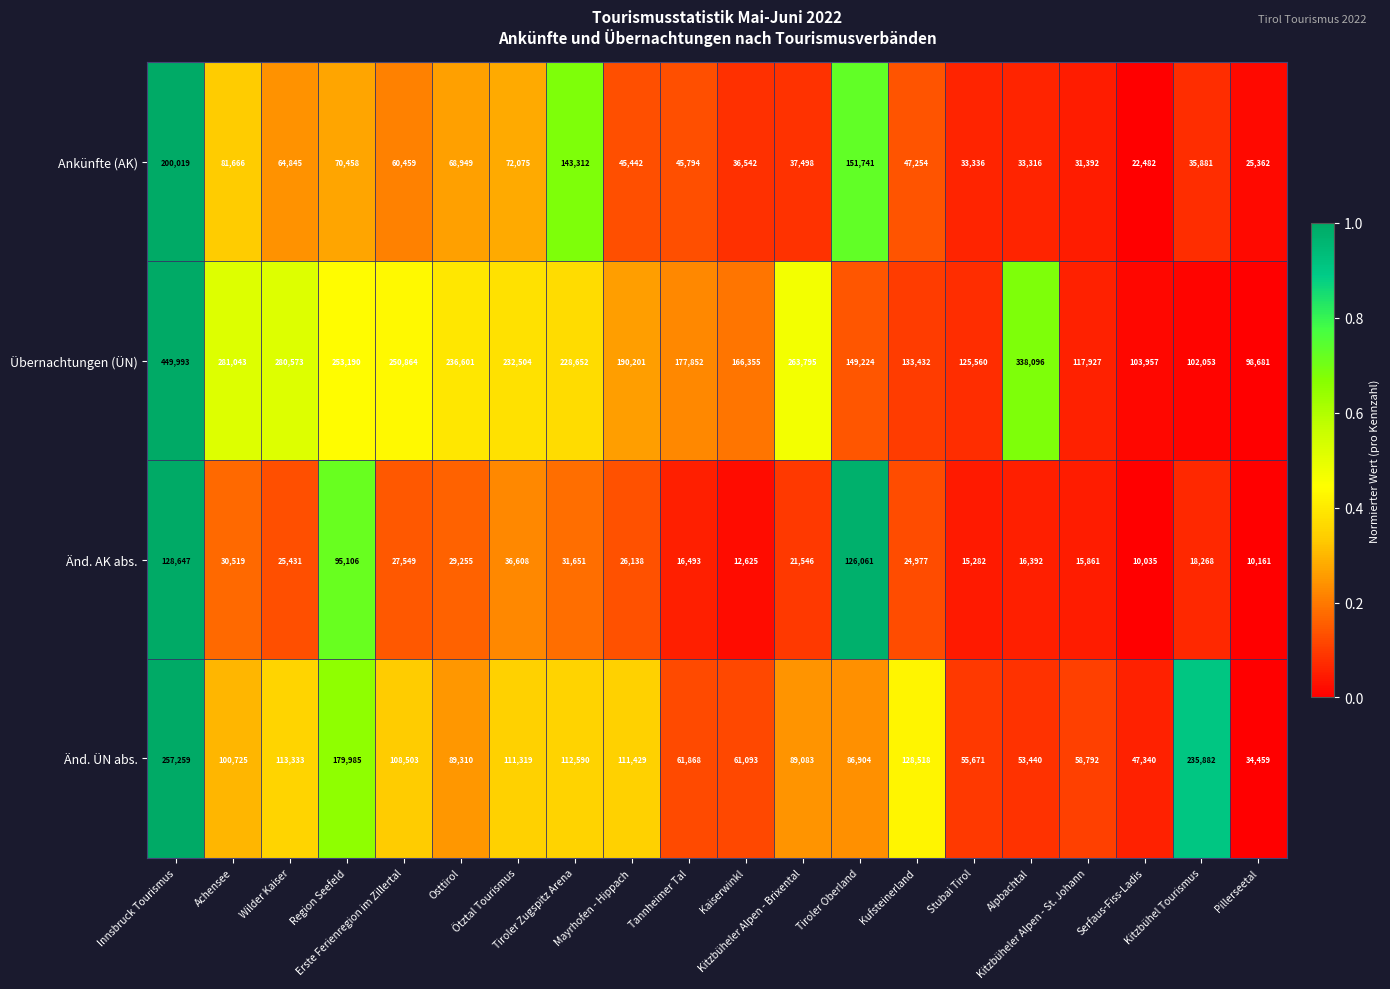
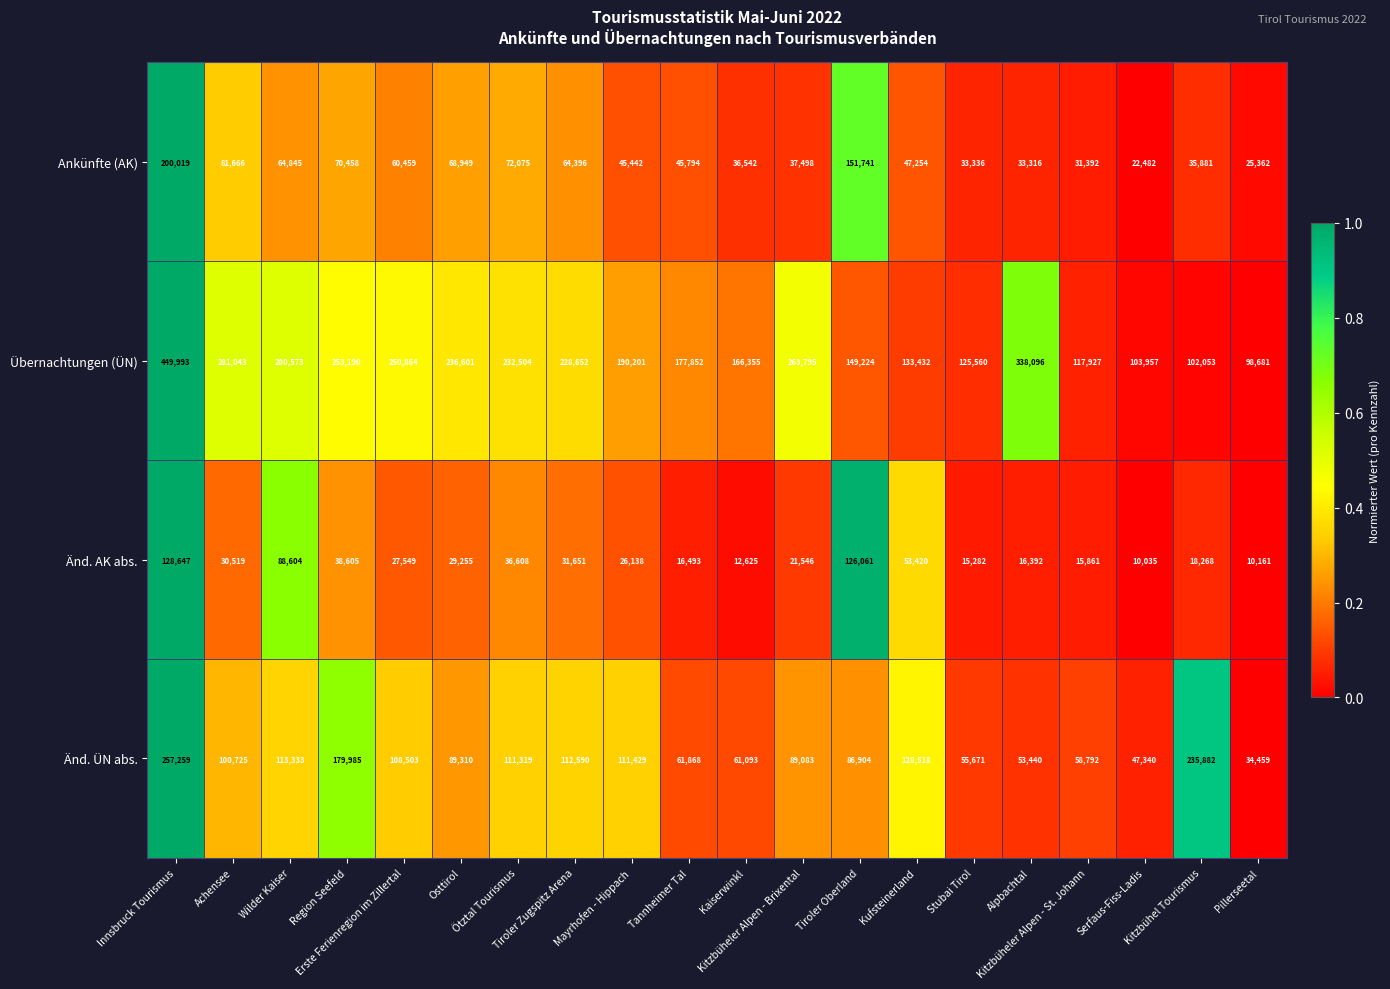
  {
    "Ankünfte (AK)": {
      "Innsbruck Tourismus": "200,019",
      "Achensee": "81,666",
      "Wilder Kaiser": "64,845",
      "Region Seefeld": "70,458",
      "Erste Ferienregion im Zillertal": "60,459",
      "Osttirol": "68,949",
      "Ötztal Tourismus": "72,075",
-     "Tiroler Zugspitz Arena": "143,312",
+     "Tiroler Zugspitz Arena": "64,396",
      "Mayrhofen - Hippach": "45,442",
      "Tannheimer Tal": "45,794",
      "Kaiserwinkl": "36,542",
      "Kitzbüheler Alpen - Brixental": "37,498",
      "Tiroler Oberland": "151,741",
      "Kufsteinerland": "47,254",
      "Stubai Tirol": "33,336",
      "Alpbachtal": "33,316",
      "Kitzbüheler Alpen - St. Johann": "31,392",
      "Serfaus-Fiss-Ladis": "22,482",
      "Kitzbühel Tourismus": "35,881",
      "Pillerseetal": "25,362"
    },
    "Übernachtungen (ÜN)": {
      "Innsbruck Tourismus": "449,993",
      "Achensee": "281,043",
      "Wilder Kaiser": "280,573",
      "Region Seefeld": "253,190",
      "Erste Ferienregion im Zillertal": "250,864",
      "Osttirol": "236,601",
      "Ötztal Tourismus": "232,504",
      "Tiroler Zugspitz Arena": "228,652",
      "Mayrhofen - Hippach": "190,201",
      "Tannheimer Tal": "177,852",
      "Kaiserwinkl": "166,355",
      "Kitzbüheler Alpen - Brixental": "263,795",
      "Tiroler Oberland": "149,224",
      "Kufsteinerland": "133,432",
      "Stubai Tirol": "125,560",
      "Alpbachtal": "338,096",
      "Kitzbüheler Alpen - St. Johann": "117,927",
      "Serfaus-Fiss-Ladis": "103,957",
      "Kitzbühel Tourismus": "102,053",
      "Pillerseetal": "98,681"
    },
    "Änd. AK abs.": {
      "Innsbruck Tourismus": "128,647",
      "Achensee": "30,519",
-     "Wilder Kaiser": "25,431",
-     "Region Seefeld": "95,106",
+     "Wilder Kaiser": "88,604",
+     "Region Seefeld": "38,605",
      "Erste Ferienregion im Zillertal": "27,549",
      "Osttirol": "29,255",
      "Ötztal Tourismus": "36,608",
      "Tiroler Zugspitz Arena": "31,651",
      "Mayrhofen - Hippach": "26,138",
      "Tannheimer Tal": "16,493",
      "Kaiserwinkl": "12,625",
      "Kitzbüheler Alpen - Brixental": "21,546",
      "Tiroler Oberland": "126,061",
-     "Kufsteinerland": "24,977",
+     "Kufsteinerland": "53,420",
      "Stubai Tirol": "15,282",
      "Alpbachtal": "16,392",
      "Kitzbüheler Alpen - St. Johann": "15,861",
      "Serfaus-Fiss-Ladis": "10,035",
      "Kitzbühel Tourismus": "18,268",
      "Pillerseetal": "10,161"
    },
    "Änd. ÜN abs.": {
      "Innsbruck Tourismus": "257,259",
      "Achensee": "100,725",
      "Wilder Kaiser": "113,333",
      "Region Seefeld": "179,985",
      "Erste Ferienregion im Zillertal": "108,503",
      "Osttirol": "89,310",
      "Ötztal Tourismus": "111,319",
      "Tiroler Zugspitz Arena": "112,590",
      "Mayrhofen - Hippach": "111,429",
      "Tannheimer Tal": "61,868",
      "Kaiserwinkl": "61,093",
      "Kitzbüheler Alpen - Brixental": "89,083",
      "Tiroler Oberland": "86,904",
      "Kufsteinerland": "128,518",
      "Stubai Tirol": "55,671",
      "Alpbachtal": "53,440",
      "Kitzbüheler Alpen - St. Johann": "58,792",
      "Serfaus-Fiss-Ladis": "47,340",
      "Kitzbühel Tourismus": "235,882",
      "Pillerseetal": "34,459"
    }
  }
